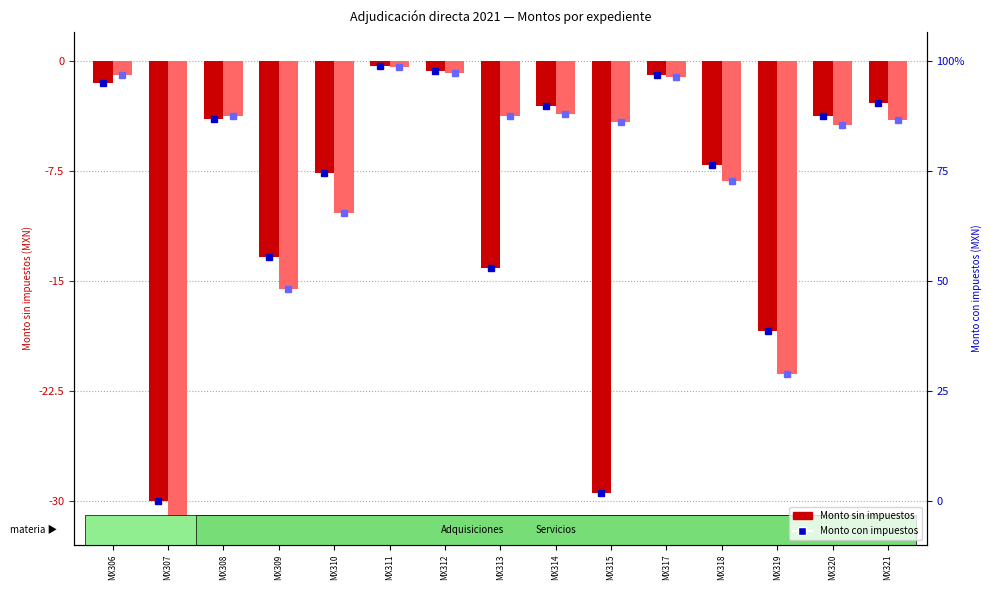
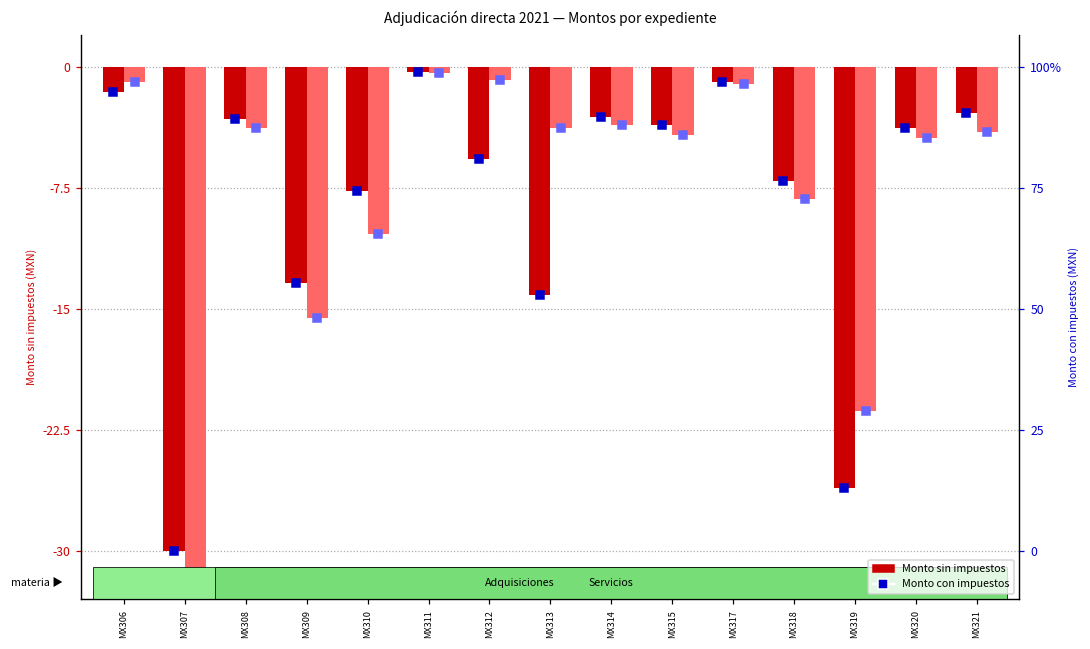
  {
    "Monto sin impuestos": {
      "MX306": -1.5,
      "MX307": -30.0,
-     "MX308": -4.0,
+     "MX308": -3.2,
      "MX309": -13.4,
      "MX310": -7.6,
      "MX311": -0.3,
-     "MX312": -0.7,
+     "MX312": -5.7,
      "MX313": -14.1,
      "MX314": -3.1,
-     "MX315": -29.5,
+     "MX315": -3.6,
      "MX317": -0.9,
      "MX318": -7.1,
-     "MX319": -18.4,
+     "MX319": -26.1,
      "MX320": -3.7,
      "MX321": -2.8
    }
  }
